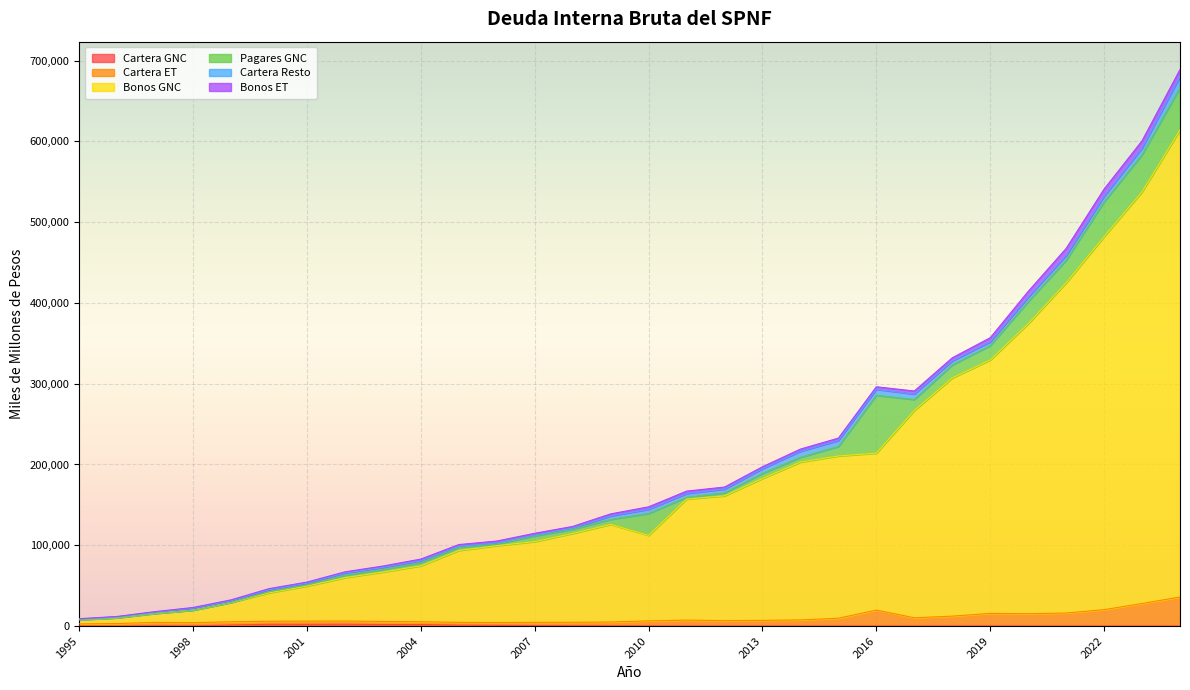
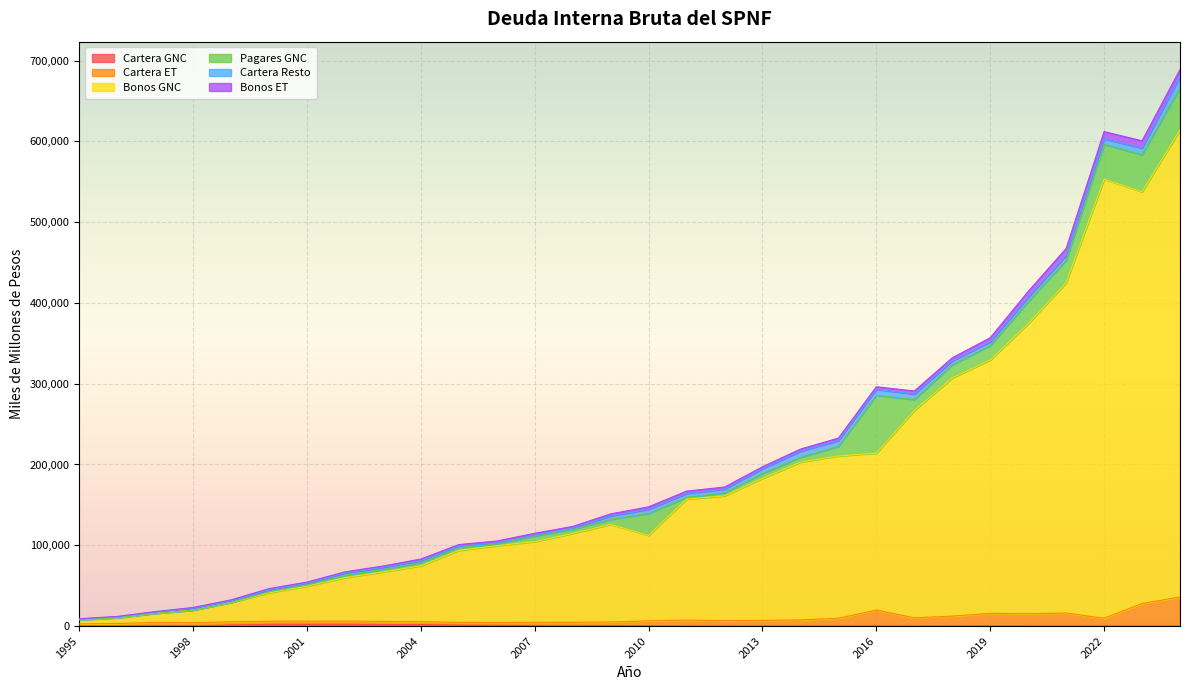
  {
    "Cartera GNC": {
      "1998": "0",
      "2001": "0",
      "2004": "0",
      "2007": "0",
      "2010": "0",
      "2013": "0",
      "2016": "0",
      "2019": "0",
      "2022": "0"
    },
    "Cartera ET": {
      "1998": "0",
      "2001": "0",
      "2004": "0",
      "2007": "0",
      "2010": "10,000",
      "2013": "10,000",
      "2016": "20,000",
      "2019": "20,000",
-     "2022": "20,000"
+     "2022": "10,000"
    },
    "Bonos GNC": {
      "2004": "70,000",
      "2007": "100,000",
      "2010": "110,000",
      "2013": "180,000",
      "2016": "190,000",
      "2019": "310,000",
-     "2022": "460,000"
+     "2022": "540,000"
    },
    "Pagares GNC": {
      "2010": "30,000",
      "2013": "10,000",
      "2016": "70,000",
      "2019": "20,000",
      "2022": "40,000"
    },
    "Cartera Resto": {
      "2019": "0",
      "2022": "10,000"
    },
    "Bonos ET": {
      "2019": "10,000",
      "2022": "10,000"
    }
  }
